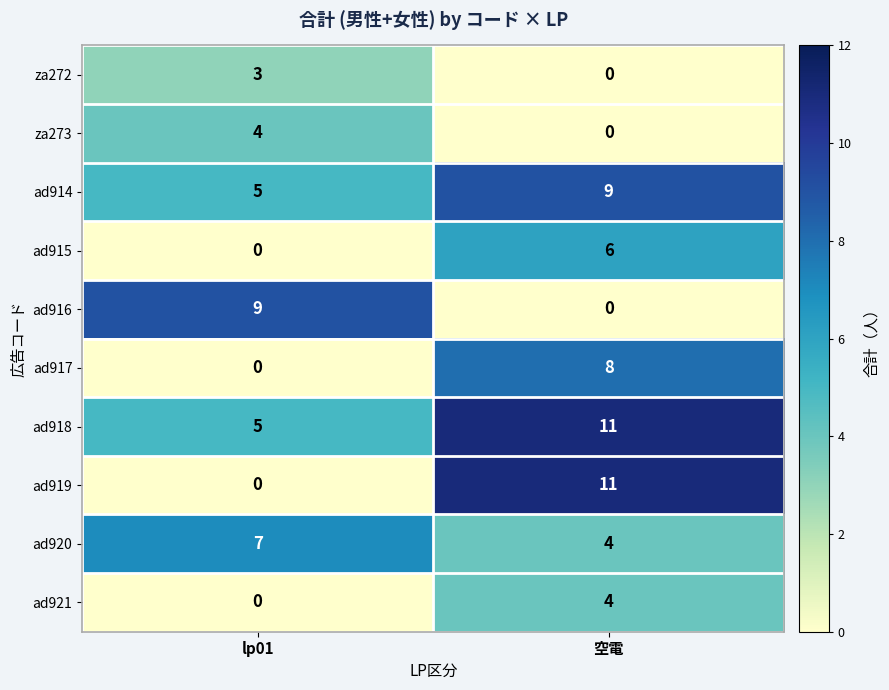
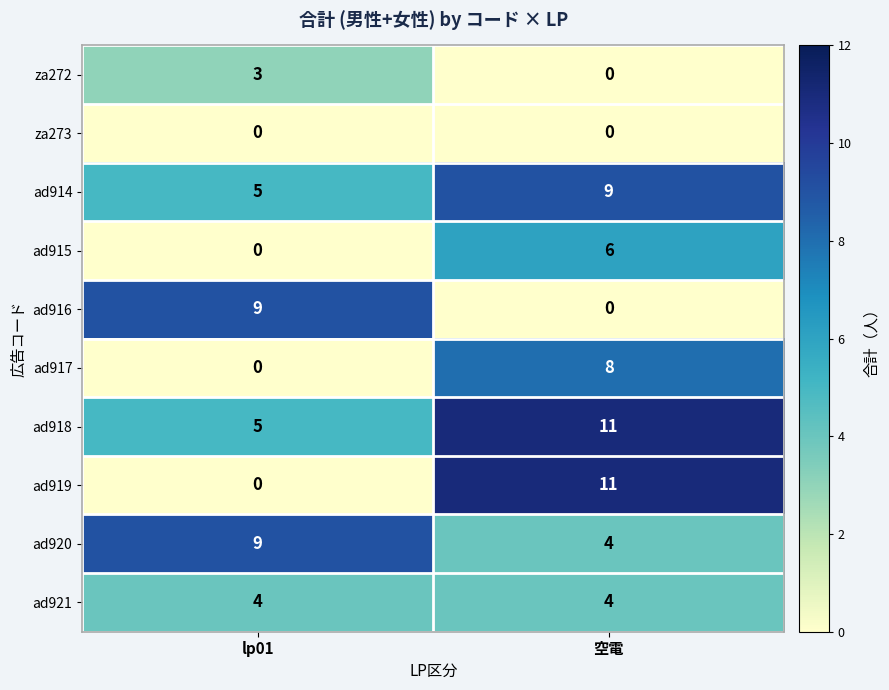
  {
    "za272": {
      "lp01": 3,
      "空電": 0
    },
    "za273": {
-     "lp01": 4,
+     "lp01": 0,
      "空電": 0
    },
    "ad914": {
      "lp01": 5,
      "空電": 9
    },
    "ad915": {
      "lp01": 0,
      "空電": 6
    },
    "ad916": {
      "lp01": 9,
      "空電": 0
    },
    "ad917": {
      "lp01": 0,
      "空電": 8
    },
    "ad918": {
      "lp01": 5,
      "空電": 11
    },
    "ad919": {
      "lp01": 0,
      "空電": 11
    },
    "ad920": {
-     "lp01": 7,
+     "lp01": 9,
      "空電": 4
    },
    "ad921": {
-     "lp01": 0,
+     "lp01": 4,
      "空電": 4
    }
  }
